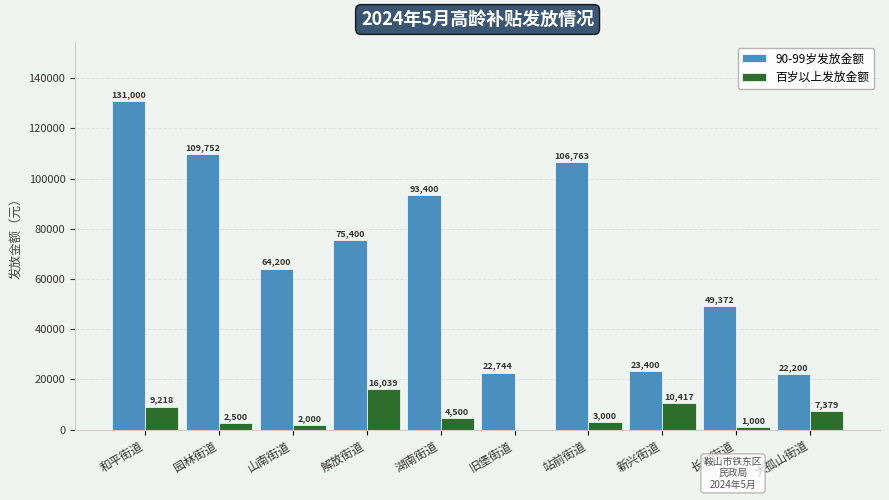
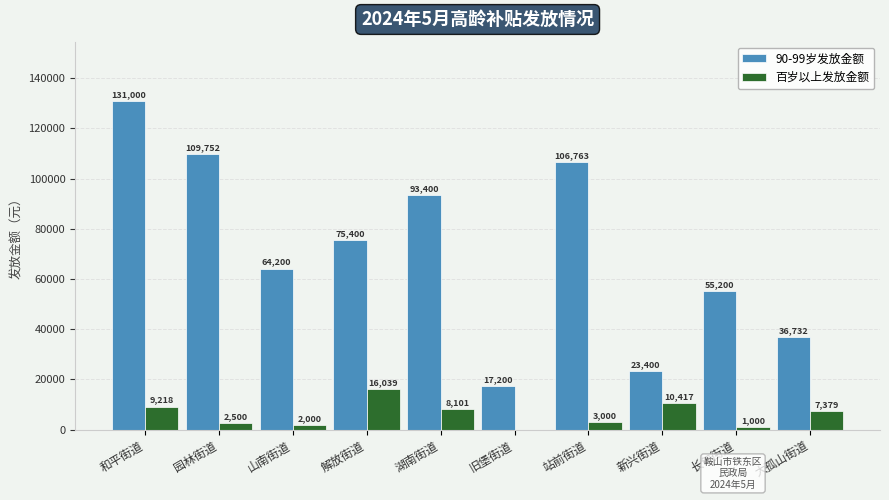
  {
    "90-99岁发放金额": {
      "和平街道": "131,000",
      "园林街道": "109,752",
      "山南街道": "64,200",
      "解放街道": "75,400",
      "湖南街道": "93,400",
-     "旧堡街道": "22,744",
+     "旧堡街道": "17,200",
      "站前街道": "106,763",
      "新兴街道": "23,400",
-     "长甸街道": "49,372",
-     "大孤山街道": "22,200"
+     "长甸街道": "55,200",
+     "大孤山街道": "36,732"
    },
    "百岁以上发放金额": {
      "和平街道": "9,218",
      "园林街道": "2,500",
      "山南街道": "2,000",
      "解放街道": "16,039",
-     "湖南街道": "4,500",
+     "湖南街道": "8,101",
      "站前街道": "3,000",
      "新兴街道": "10,417",
      "长甸街道": "1,000",
      "大孤山街道": "7,379"
    }
  }
